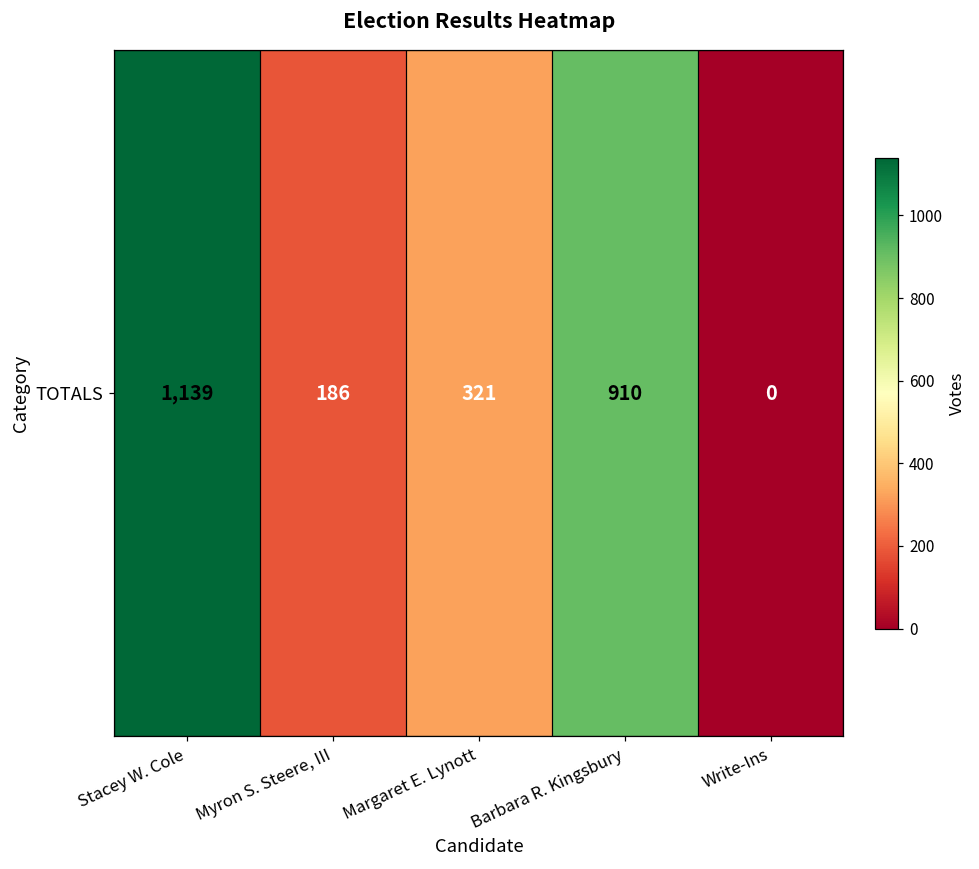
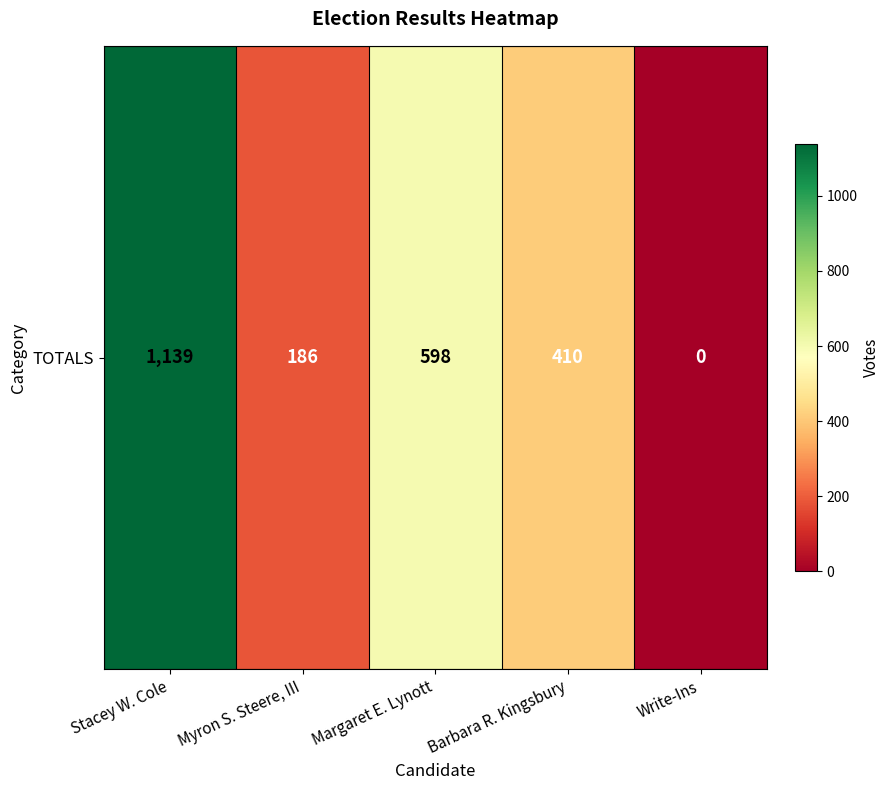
  {
    "TOTALS": {
      "Stacey W. Cole": "1,139",
      "Myron S. Steere, III": "186",
-     "Margaret E. Lynott": "321",
-     "Barbara R. Kingsbury": "910",
+     "Margaret E. Lynott": "598",
+     "Barbara R. Kingsbury": "410",
      "Write-Ins": "0"
    }
  }
